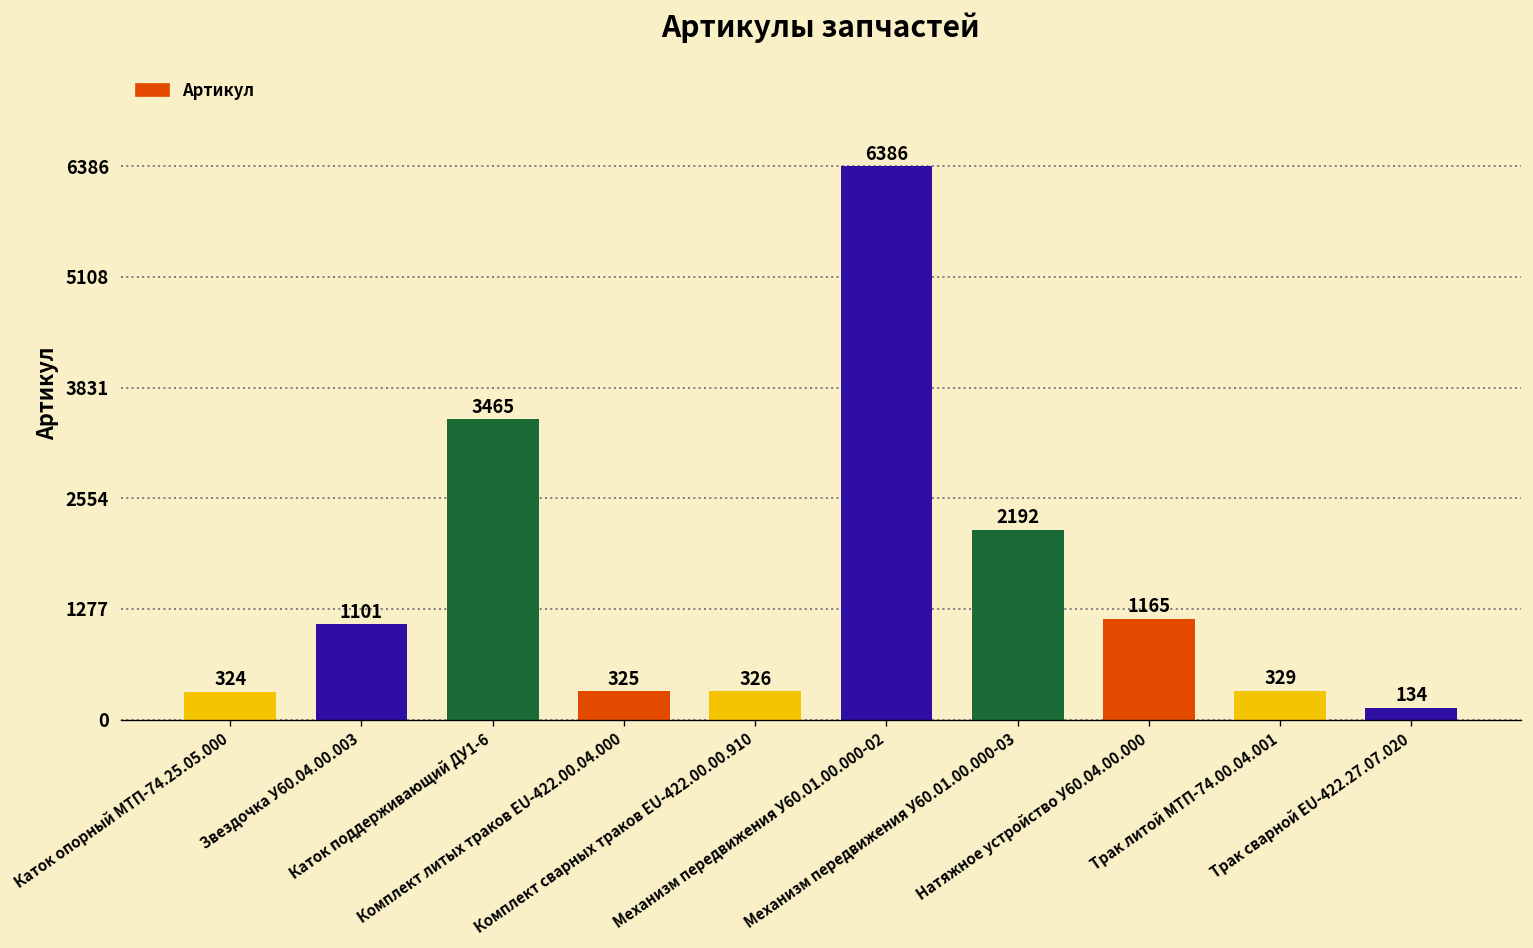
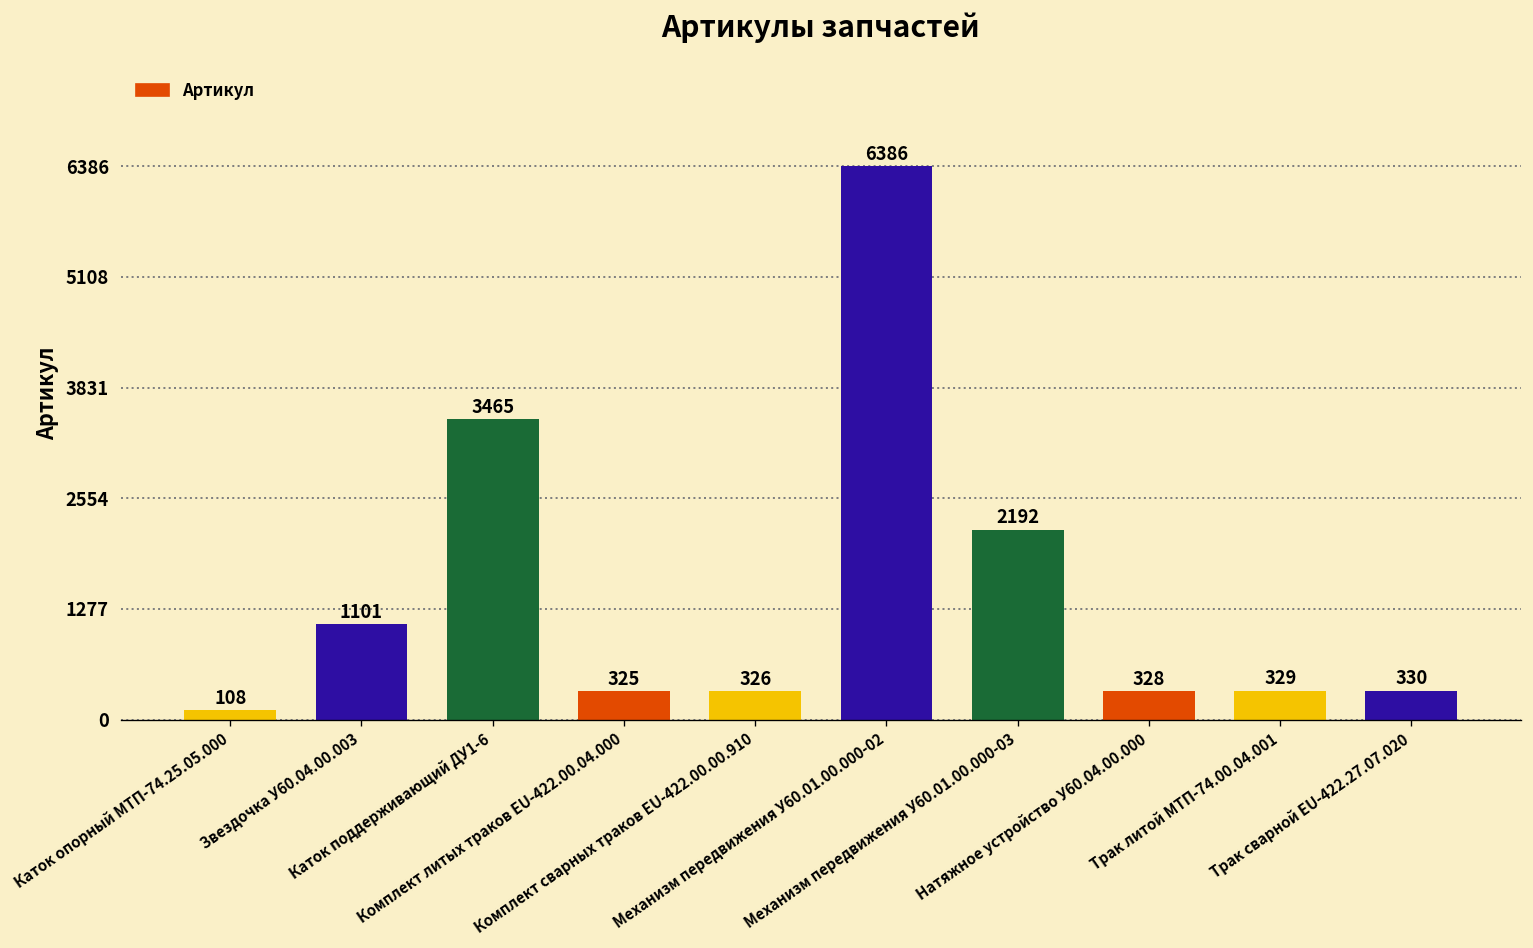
  {
-   "Каток опорный МТП-74.25.05.000": 324,
+   "Каток опорный МТП-74.25.05.000": 108,
    "Звездочка У60.04.00.003": 1101,
    "Каток поддерживающий ДУ1-6": 3465,
    "Комплект литых траков EU-422.00.04.000": 325,
    "Комплект сварных траков EU-422.00.00.910": 326,
    "Механизм передвижения У60.01.00.000-02": 6386,
    "Механизм передвижения У60.01.00.000-03": 2192,
-   "Натяжное устройство У60.04.00.000": 1165,
+   "Натяжное устройство У60.04.00.000": 328,
    "Трак литой МТП-74.00.04.001": 329,
-   "Трак сварной EU-422.27.07.020": 134
+   "Трак сварной EU-422.27.07.020": 330
  }
